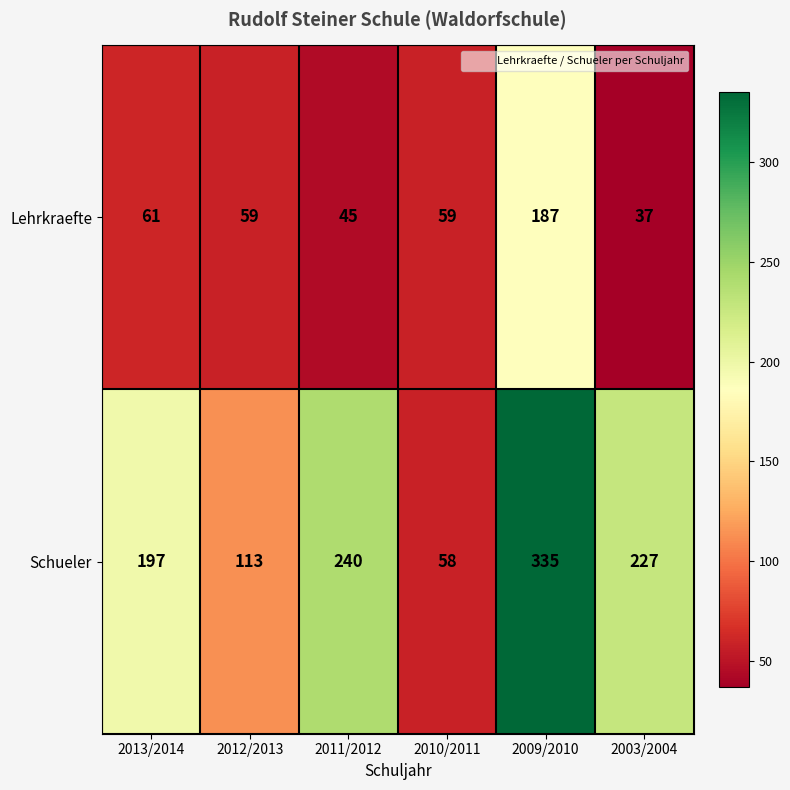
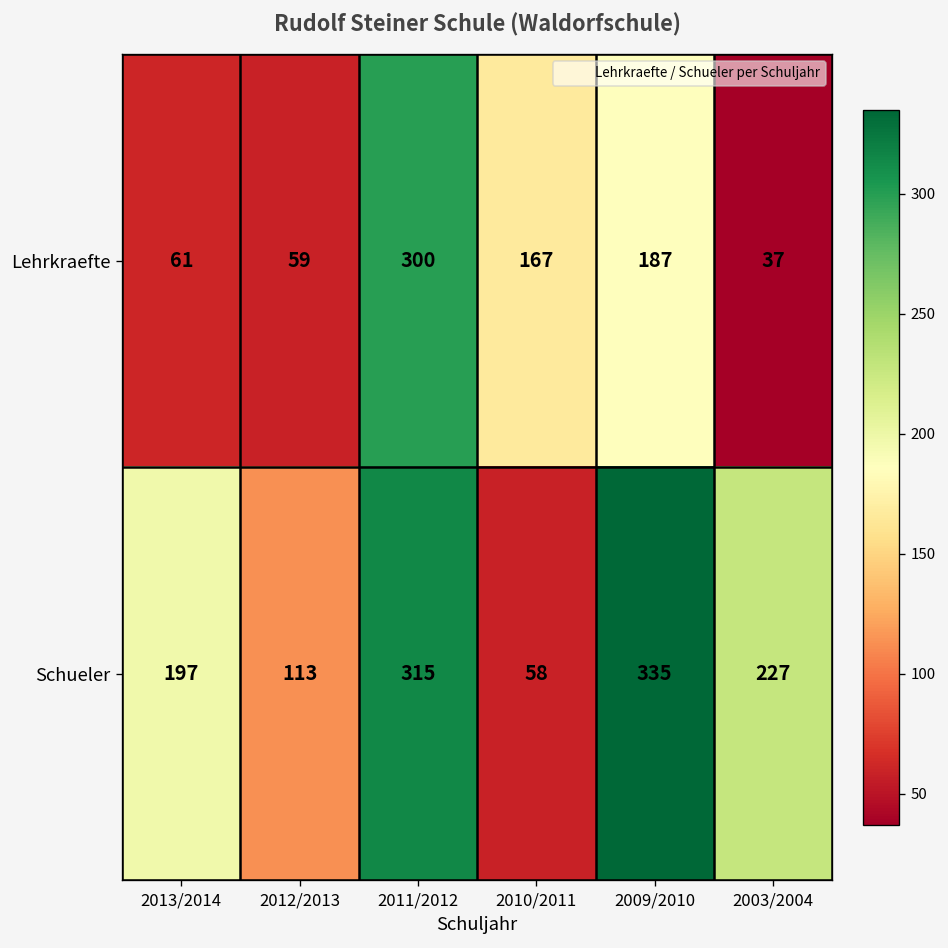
  {
    "Lehrkraefte": {
      "2013/2014": 61,
      "2012/2013": 59,
-     "2011/2012": 45,
-     "2010/2011": 59,
+     "2011/2012": 300,
+     "2010/2011": 167,
      "2009/2010": 187,
      "2003/2004": 37
    },
    "Schueler": {
      "2013/2014": 197,
      "2012/2013": 113,
-     "2011/2012": 240,
+     "2011/2012": 315,
      "2010/2011": 58,
      "2009/2010": 335,
      "2003/2004": 227
    }
  }
